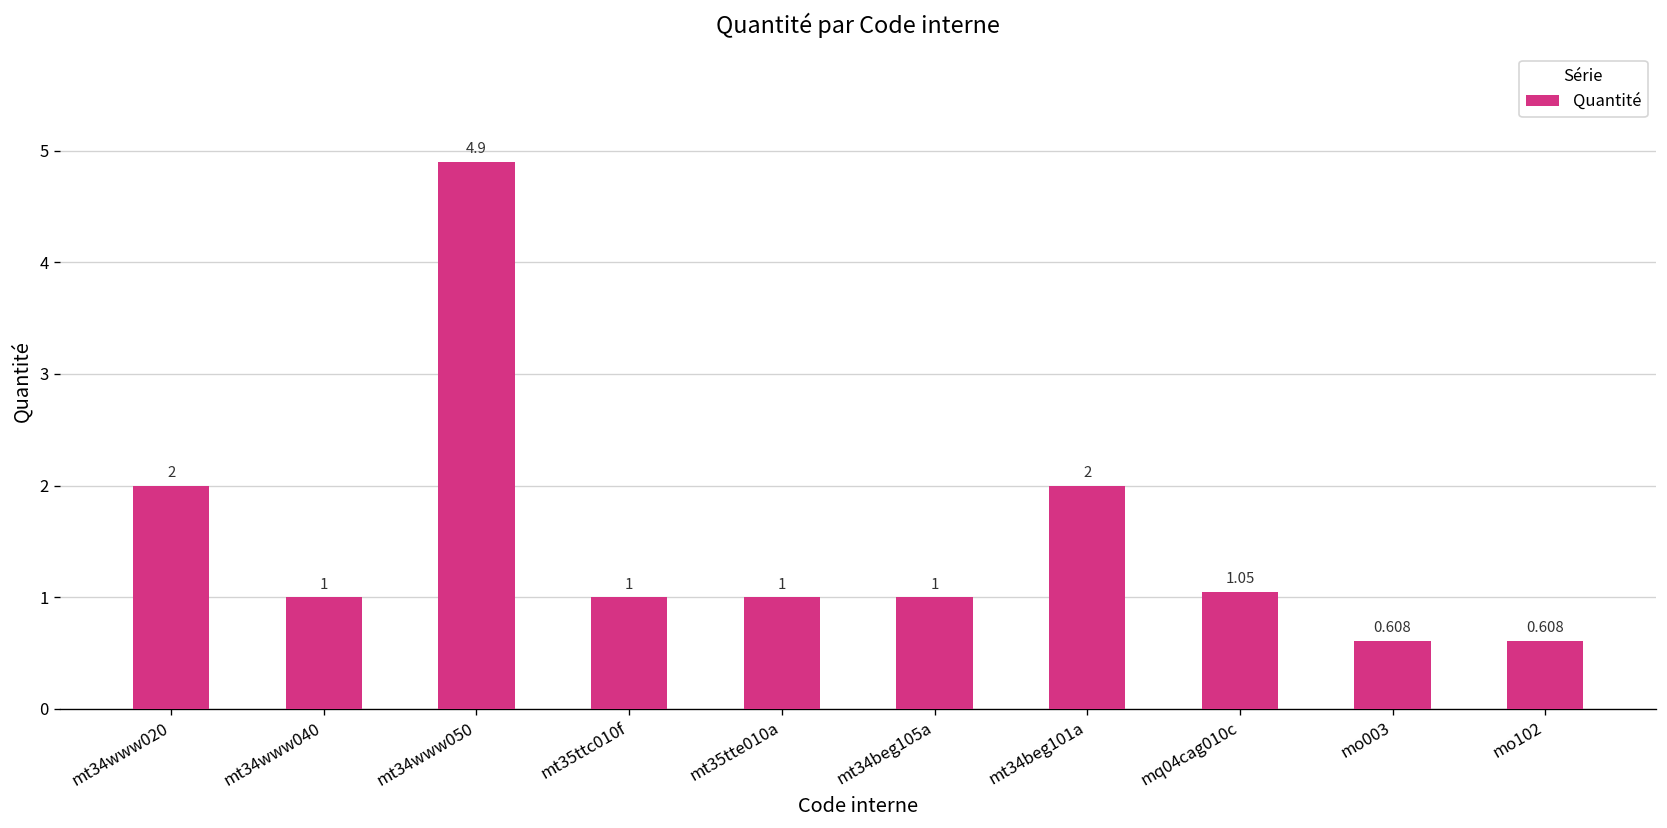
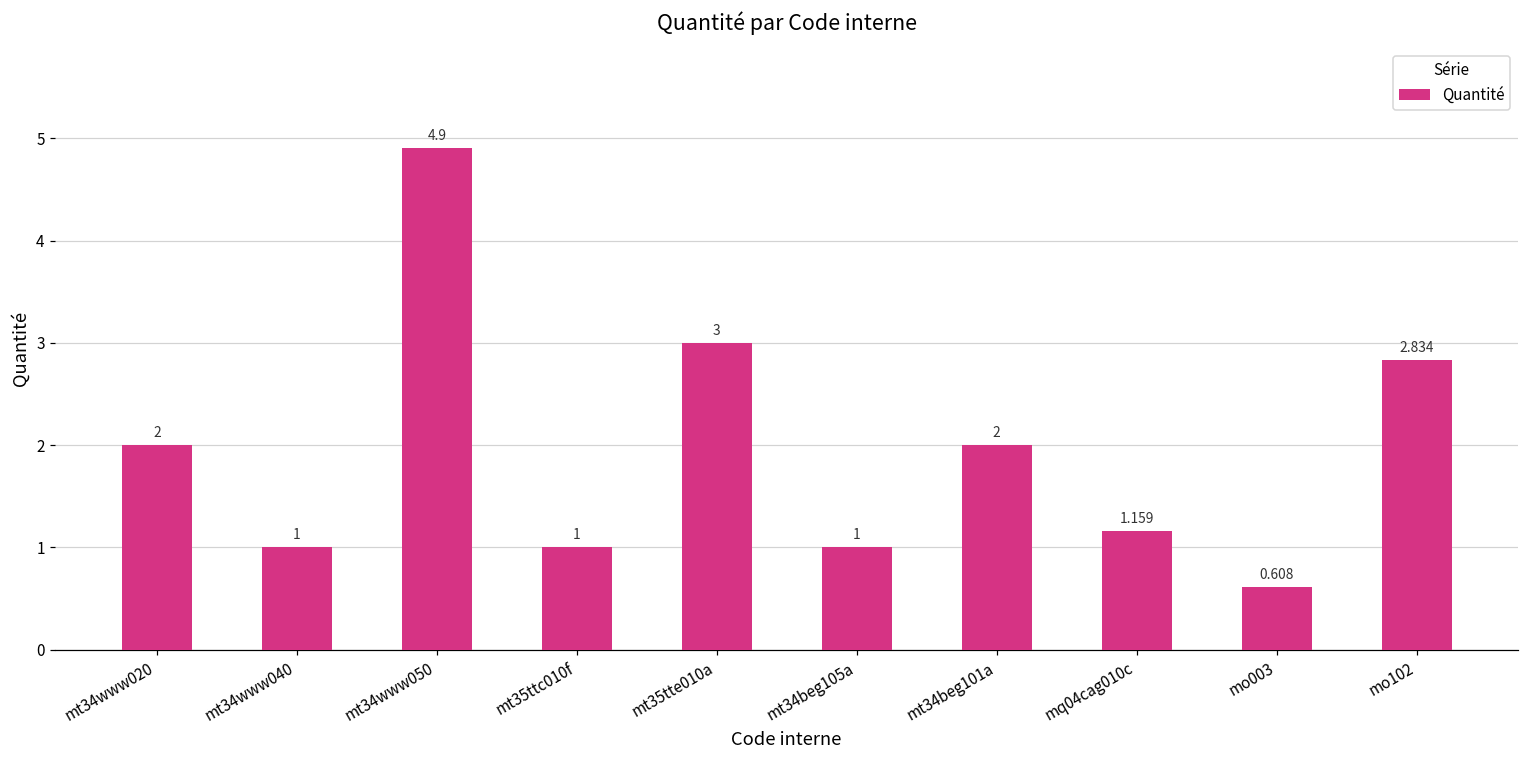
  {
    "mt34www020": 2,
    "mt34www040": 1,
    "mt34www050": 4.9,
    "mt35ttc010f": 1,
-   "mt35tte010a": 1,
+   "mt35tte010a": 3,
    "mt34beg105a": 1,
    "mt34beg101a": 2,
-   "mq04cag010c": 1.05,
+   "mq04cag010c": 1.159,
    "mo003": 0.608,
-   "mo102": 0.608
+   "mo102": 2.834
  }
